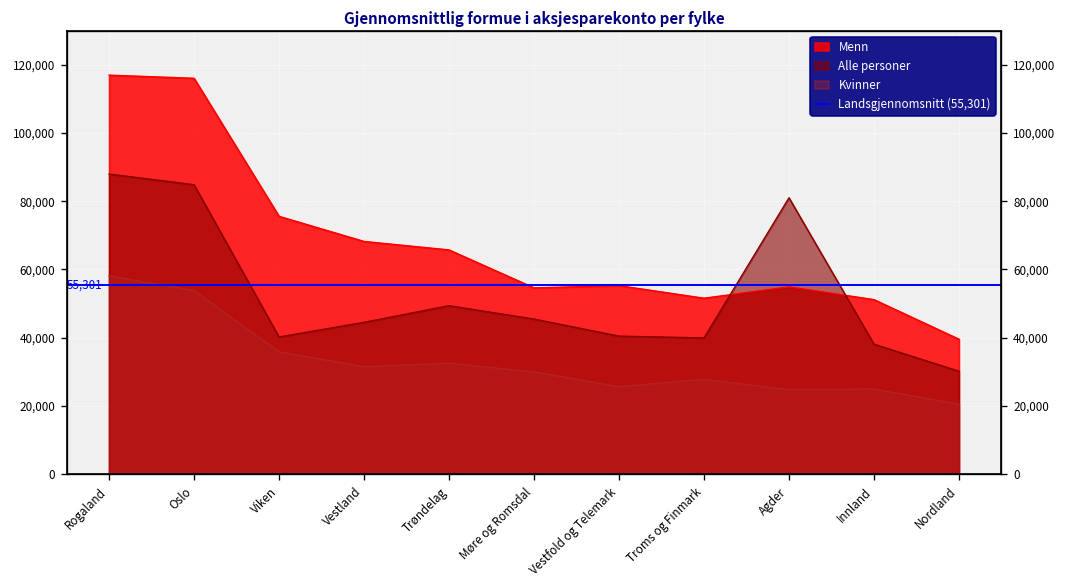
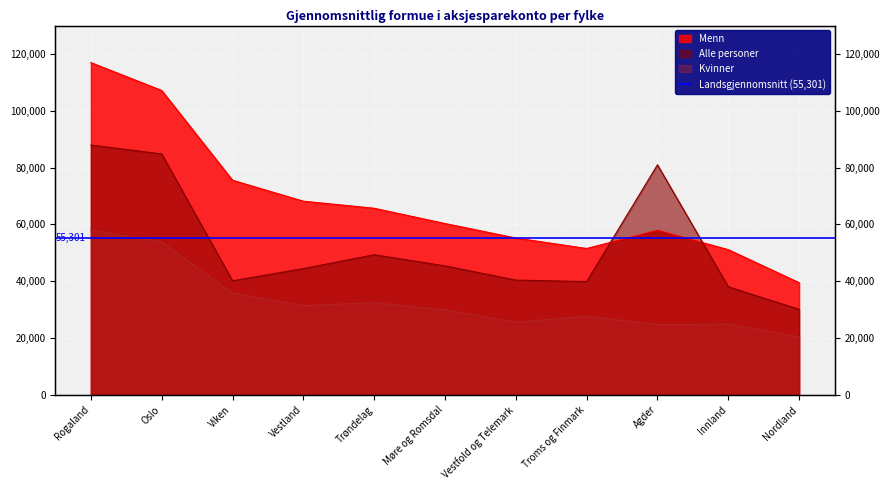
  {
    "Menn": {
      "Rogaland": "117,000",
-     "Oslo": "116,000",
+     "Oslo": "107,000",
      "Viken": "76,000",
      "Vestland": "68,000",
      "Trøndelag": "66,000",
-     "Møre og Romsdal": "55,000",
+     "Møre og Romsdal": "60,000",
      "Vestfold og Telemark": "55,000",
      "Troms og Finmark": "52,000",
-     "Agder": "55,000",
+     "Agder": "58,000",
      "Innland": "51,000",
      "Nordland": "40,000"
    },
    "Alle personer": {
      "Rogaland": "88,000",
      "Oslo": "85,000",
      "Viken": "40,000",
      "Vestland": "44,000",
      "Trøndelag": "49,000",
      "Møre og Romsdal": "45,000",
      "Vestfold og Telemark": "40,000",
      "Troms og Finmark": "40,000",
      "Agder": "81,000",
      "Innland": "38,000",
      "Nordland": "30,000"
    },
    "Kvinner": {
      "Oslo": "54,000",
      "Viken": "36,000",
      "Vestland": "31,000",
      "Trøndelag": "32,000",
      "Møre og Romsdal": "30,000",
      "Vestfold og Telemark": "26,000",
      "Troms og Finmark": "28,000",
      "Agder": "25,000",
      "Innland": "25,000",
      "Nordland": "20,000"
    }
  }
